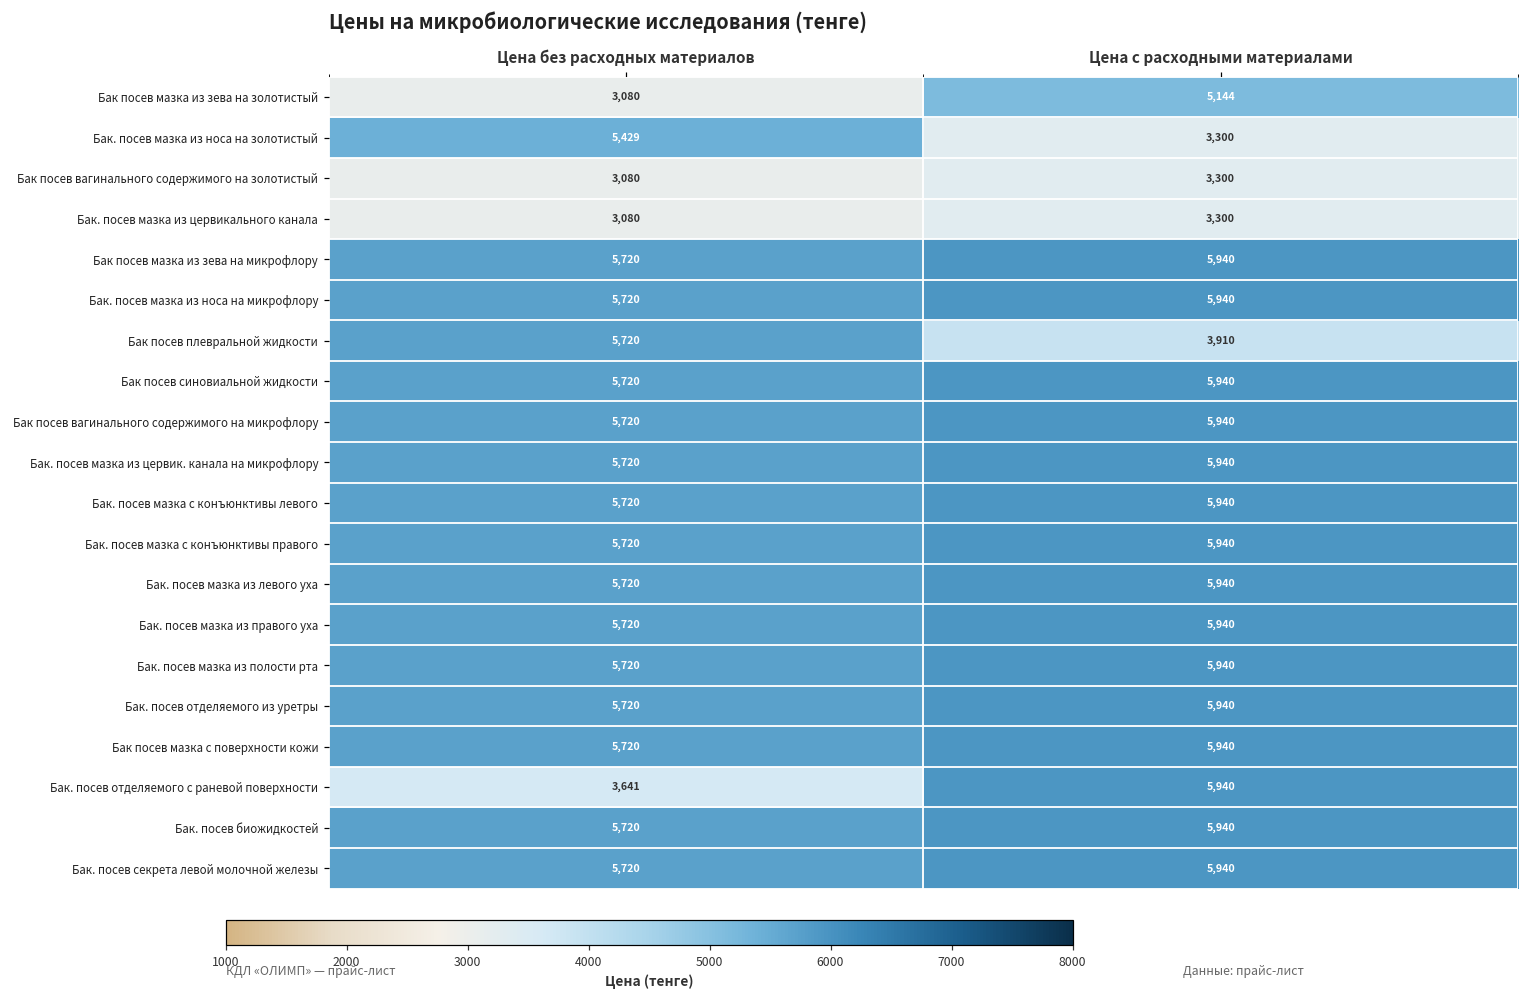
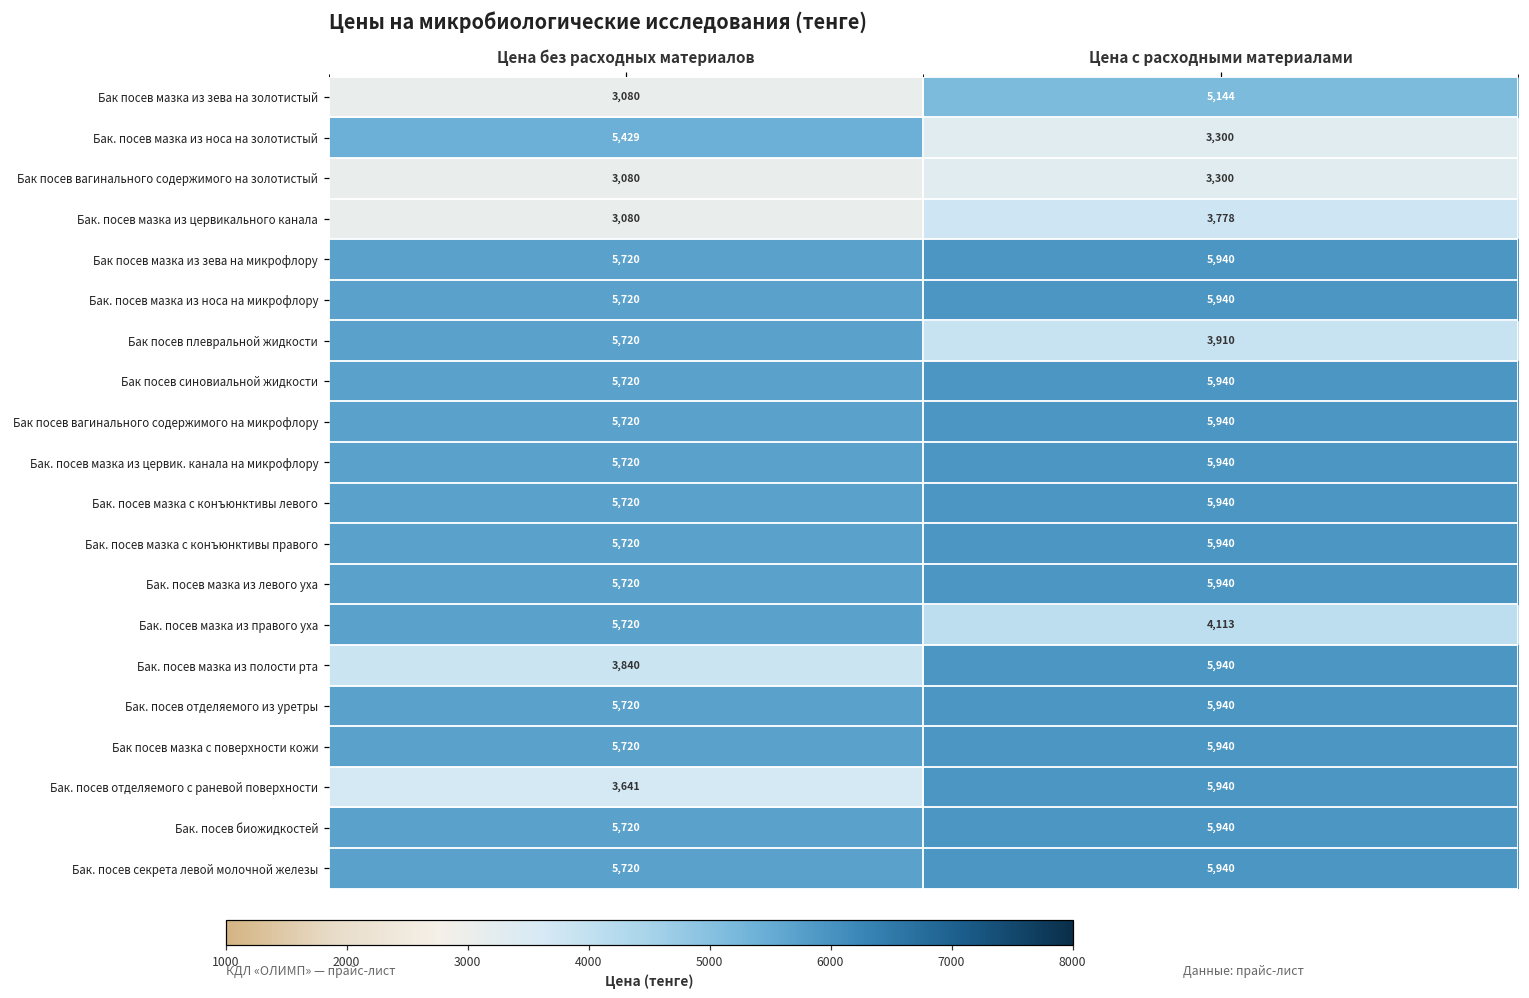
  {
    "Бак посев мазка из зева на золотистый": {
      "Цена без расходных материалов": "3,080",
      "Цена с расходными материалами": "5,144"
    },
    "Бак. посев мазка из носа на золотистый": {
      "Цена без расходных материалов": "5,429",
      "Цена с расходными материалами": "3,300"
    },
    "Бак посев вагинального содержимого на золотистый": {
      "Цена без расходных материалов": "3,080",
      "Цена с расходными материалами": "3,300"
    },
    "Бак. посев мазка из цервикального канала": {
      "Цена без расходных материалов": "3,080",
-     "Цена с расходными материалами": "3,300"
+     "Цена с расходными материалами": "3,778"
    },
    "Бак посев мазка из зева на микрофлору": {
      "Цена без расходных материалов": "5,720",
      "Цена с расходными материалами": "5,940"
    },
    "Бак. посев мазка из носа на микрофлору": {
      "Цена без расходных материалов": "5,720",
      "Цена с расходными материалами": "5,940"
    },
    "Бак посев плевральной жидкости": {
      "Цена без расходных материалов": "5,720",
      "Цена с расходными материалами": "3,910"
    },
    "Бак посев синовиальной жидкости": {
      "Цена без расходных материалов": "5,720",
      "Цена с расходными материалами": "5,940"
    },
    "Бак посев вагинального содержимого на микрофлору": {
      "Цена без расходных материалов": "5,720",
      "Цена с расходными материалами": "5,940"
    },
    "Бак. посев мазка из цервик. канала на микрофлору": {
      "Цена без расходных материалов": "5,720",
      "Цена с расходными материалами": "5,940"
    },
    "Бак. посев мазка с конъюнктивы левого": {
      "Цена без расходных материалов": "5,720",
      "Цена с расходными материалами": "5,940"
    },
    "Бак. посев мазка с конъюнктивы правого": {
      "Цена без расходных материалов": "5,720",
      "Цена с расходными материалами": "5,940"
    },
    "Бак. посев мазка из левого уха": {
      "Цена без расходных материалов": "5,720",
      "Цена с расходными материалами": "5,940"
    },
    "Бак. посев мазка из правого уха": {
      "Цена без расходных материалов": "5,720",
-     "Цена с расходными материалами": "5,940"
+     "Цена с расходными материалами": "4,113"
    },
    "Бак. посев мазка из полости рта": {
-     "Цена без расходных материалов": "5,720",
+     "Цена без расходных материалов": "3,840",
      "Цена с расходными материалами": "5,940"
    },
    "Бак. посев отделяемого из уретры": {
      "Цена без расходных материалов": "5,720",
      "Цена с расходными материалами": "5,940"
    },
    "Бак посев мазка с поверхности кожи": {
      "Цена без расходных материалов": "5,720",
      "Цена с расходными материалами": "5,940"
    },
    "Бак. посев отделяемого с раневой поверхности": {
      "Цена без расходных материалов": "3,641",
      "Цена с расходными материалами": "5,940"
    },
    "Бак. посев биожидкостей": {
      "Цена без расходных материалов": "5,720",
      "Цена с расходными материалами": "5,940"
    },
    "Бак. посев секрета левой молочной железы": {
      "Цена без расходных материалов": "5,720",
      "Цена с расходными материалами": "5,940"
    }
  }
